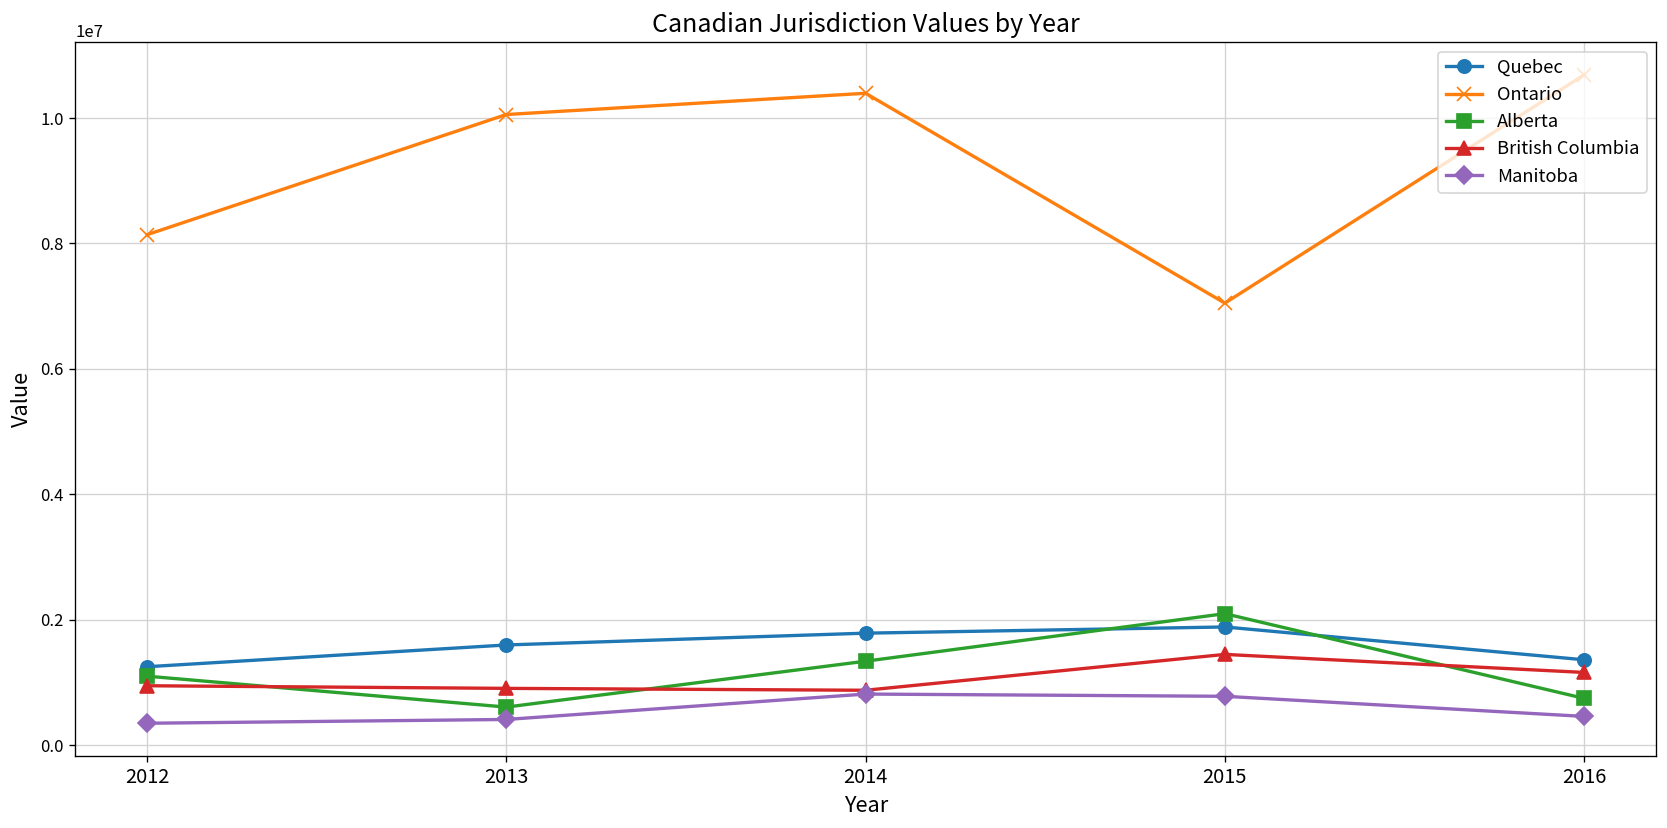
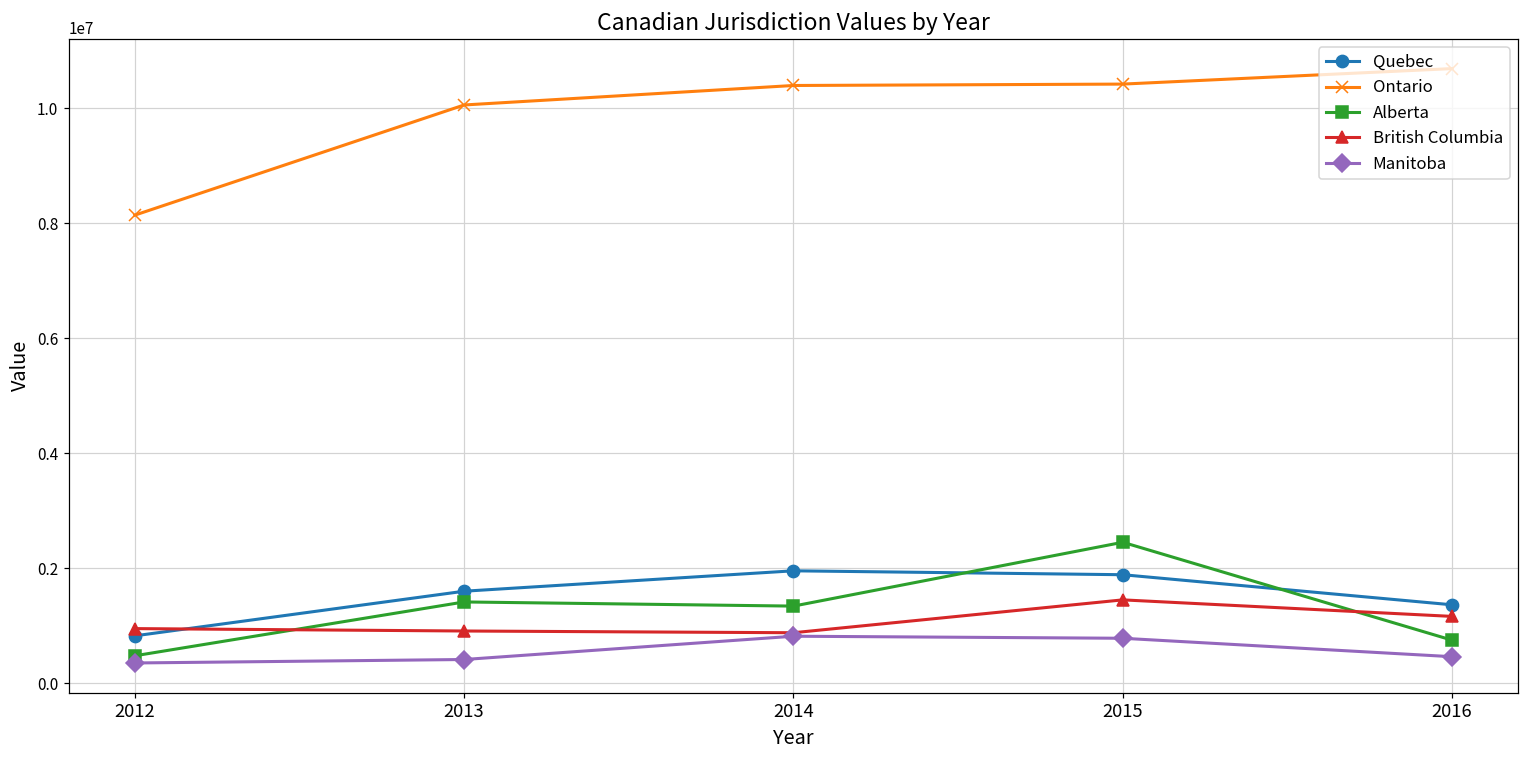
  {
    "Quebec": {
-     "2012": 1300000,
+     "2012": 800000,
      "2013": 1600000,
-     "2014": 1800000,
+     "2014": 2000000,
      "2015": 1900000,
      "2016": 1400000
    },
    "Ontario": {
      "2012": 8100000,
      "2013": 10100000,
      "2014": 10400000,
-     "2015": 7000000
+     "2015": 10400000
    },
    "Alberta": {
-     "2012": 1100000,
-     "2013": 600000,
+     "2012": 500000,
+     "2013": 1400000,
      "2014": 1300000,
-     "2015": 2100000,
+     "2015": 2400000,
      "2016": 700000
    },
    "British Columbia": {
      "2012": 900000,
      "2013": 900000,
      "2014": 900000,
      "2015": 1400000,
      "2016": 1200000
    },
    "Manitoba": {
      "2012": 300000,
      "2013": 400000,
      "2014": 800000,
      "2015": 800000,
      "2016": 500000
    }
  }
